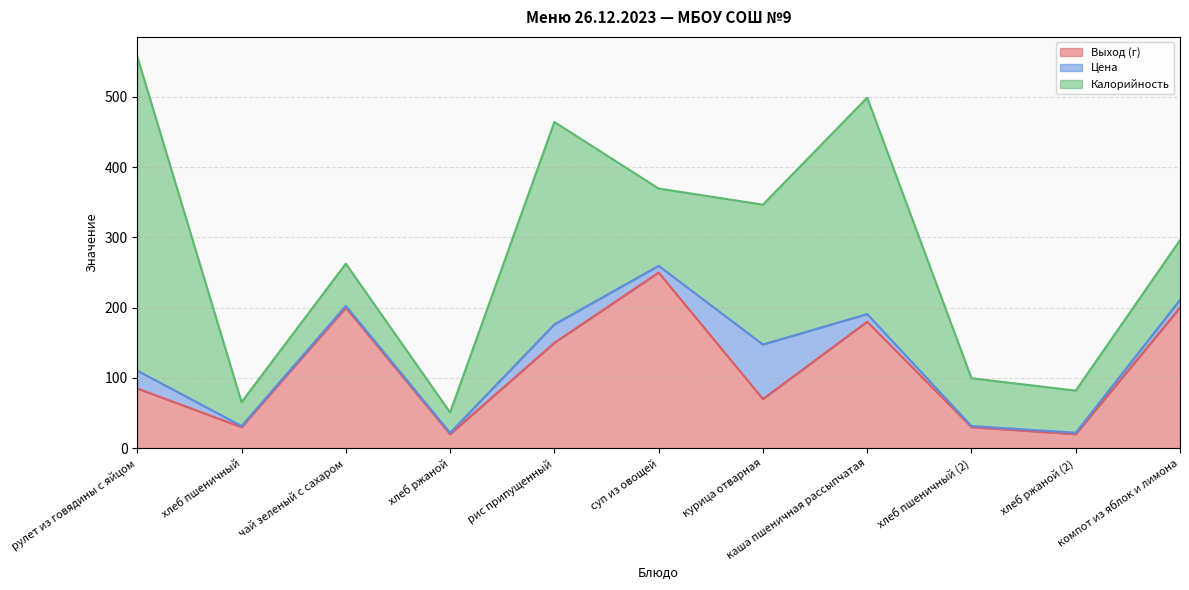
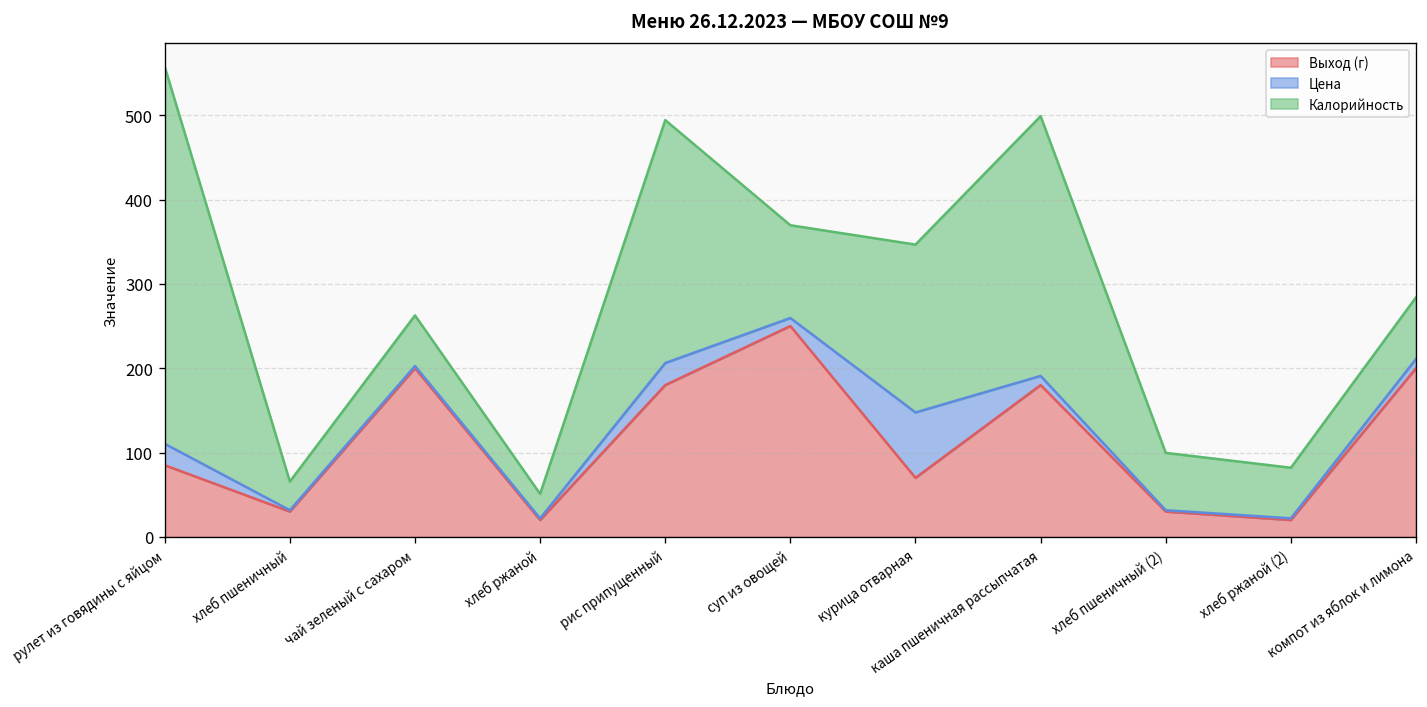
  {
    "Выход (г)": {
      "рулет из говядины с яйцом": 90,
-     "рис припущенный": 150,
+     "рис припущенный": 180,
      "суп из овощей": 250,
      "курица отварная": 70,
      "каша пшеничная рассыпчатая": 180,
      "компот из яблок и лимона": 200
    },
    "Цена": {
      "рулет из говядины с яйцом": 30,
      "рис припущенный": 30,
      "суп из овощей": 10,
      "курица отварная": 80,
      "каша пшеничная рассыпчатая": 10,
      "компот из яблок и лимона": 10
    },
    "Калорийность": {
      "рулет из говядины с яйцом": 450,
      "хлеб пшеничный": 30,
      "чай зеленый с сахаром": 60,
      "хлеб ржаной": 30,
      "рис припущенный": 290,
      "суп из овощей": 110,
      "курица отварная": 200,
      "каша пшеничная рассыпчатая": 310,
      "хлеб пшеничный (2)": 70,
      "хлеб ржаной (2)": 60,
-     "компот из яблок и лимона": 80
+     "компот из яблок и лимона": 70
    }
  }
